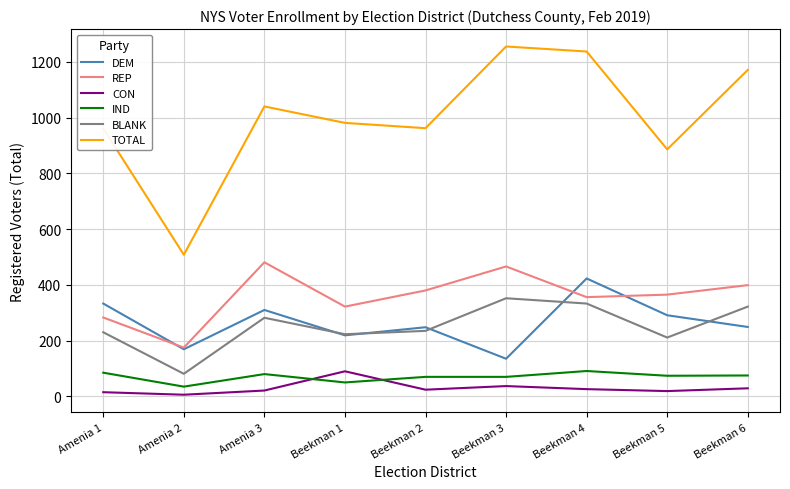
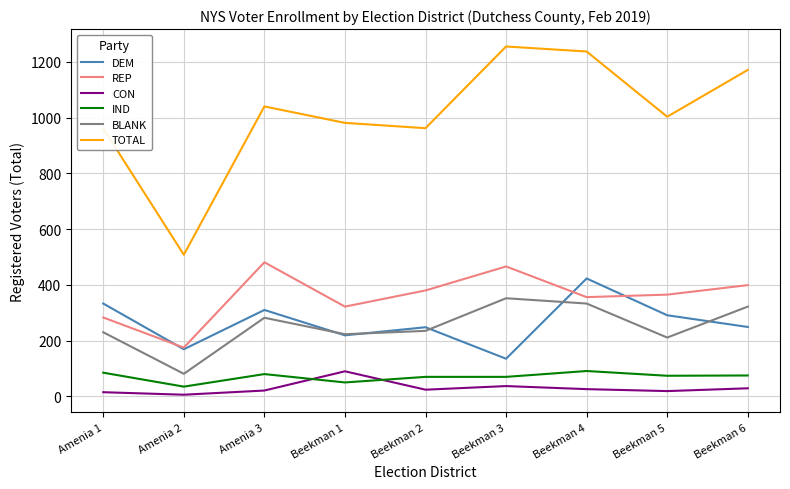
  {
    "DEM": {
      "Amenia 1": 330,
      "Amenia 3": 310,
      "Beekman 2": 250,
      "Beekman 3": 140,
      "Beekman 4": 420,
      "Beekman 5": 290,
      "Beekman 6": 250
    },
    "REP": {
      "Amenia 1": 280,
      "Amenia 3": 480,
      "Beekman 1": 320,
      "Beekman 2": 380,
      "Beekman 3": 470,
      "Beekman 4": 360,
      "Beekman 5": 370,
      "Beekman 6": 400
    },
    "CON": {
      "Amenia 1": 20,
      "Amenia 2": 10,
      "Amenia 3": 20,
      "Beekman 1": 90,
      "Beekman 2": 20,
      "Beekman 3": 40,
      "Beekman 4": 30,
      "Beekman 5": 20,
      "Beekman 6": 30
    },
    "IND": {
      "Amenia 1": 90,
      "Amenia 2": 40,
      "Amenia 3": 80,
      "Beekman 1": 50,
      "Beekman 2": 70,
      "Beekman 3": 70,
      "Beekman 4": 90,
      "Beekman 5": 70,
      "Beekman 6": 80
    },
    "BLANK": {
      "Amenia 1": 230,
      "Amenia 2": 80,
      "Amenia 3": 280,
      "Beekman 2": 240,
      "Beekman 3": 350,
      "Beekman 4": 330,
      "Beekman 5": 210,
      "Beekman 6": 320
    },
    "TOTAL": {
      "Amenia 2": 510,
      "Amenia 3": 1040,
      "Beekman 1": 980,
      "Beekman 2": 960,
      "Beekman 3": 1260,
      "Beekman 4": 1240,
-     "Beekman 5": 890,
+     "Beekman 5": 1000,
      "Beekman 6": 1170
    }
  }
